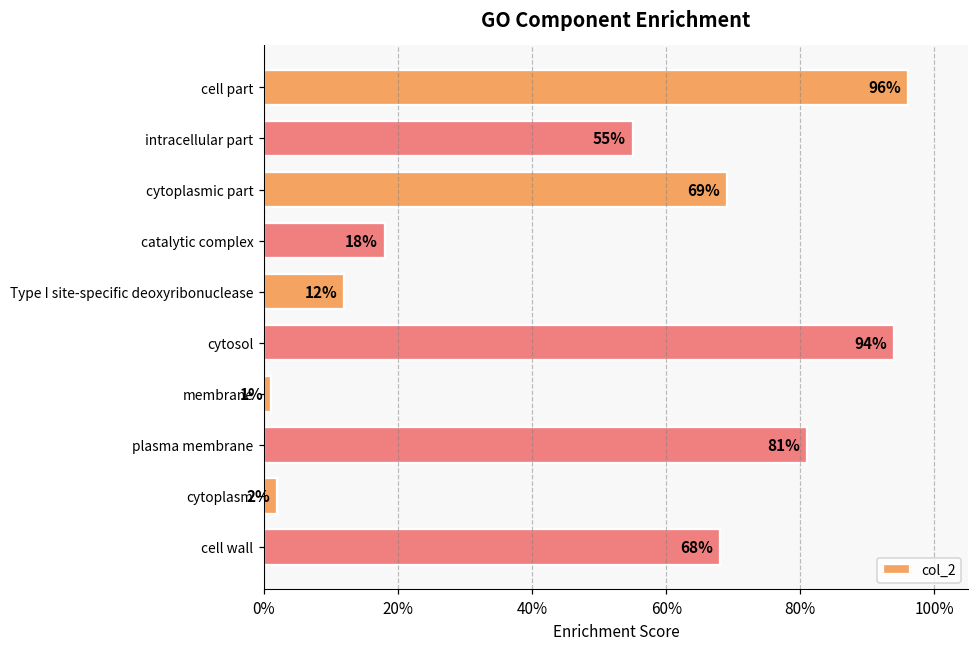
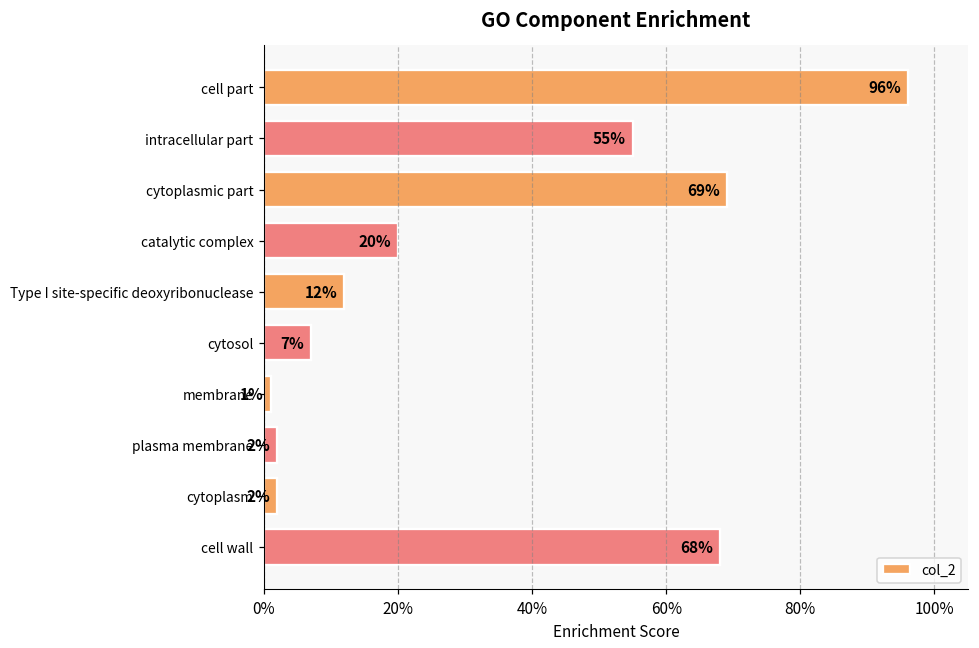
  {
    "cell part": "96%",
    "intracellular part": "55%",
    "cytoplasmic part": "69%",
-   "catalytic complex": "18%",
+   "catalytic complex": "20%",
    "Type I site-specific deoxyribonuclease": "12%",
-   "cytosol": "94%",
+   "cytosol": "7%",
    "membrane": "1%",
-   "plasma membrane": "81%",
+   "plasma membrane": "2%",
    "cytoplasm": "2%",
    "cell wall": "68%"
  }
